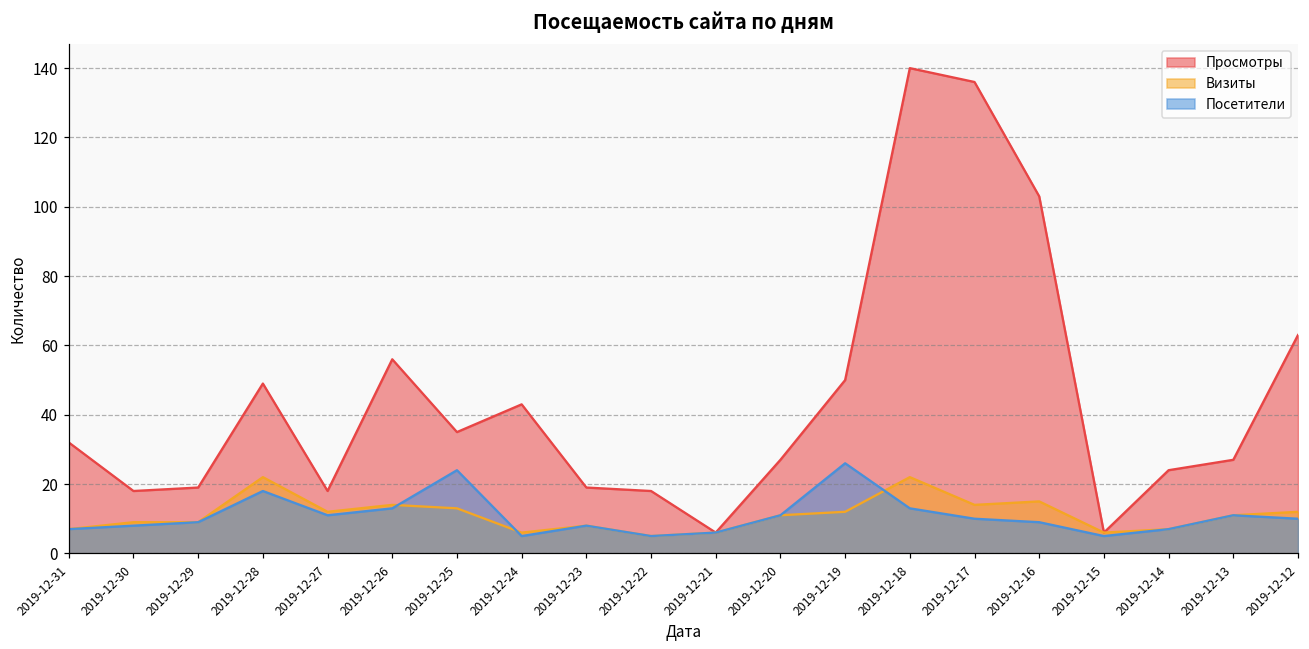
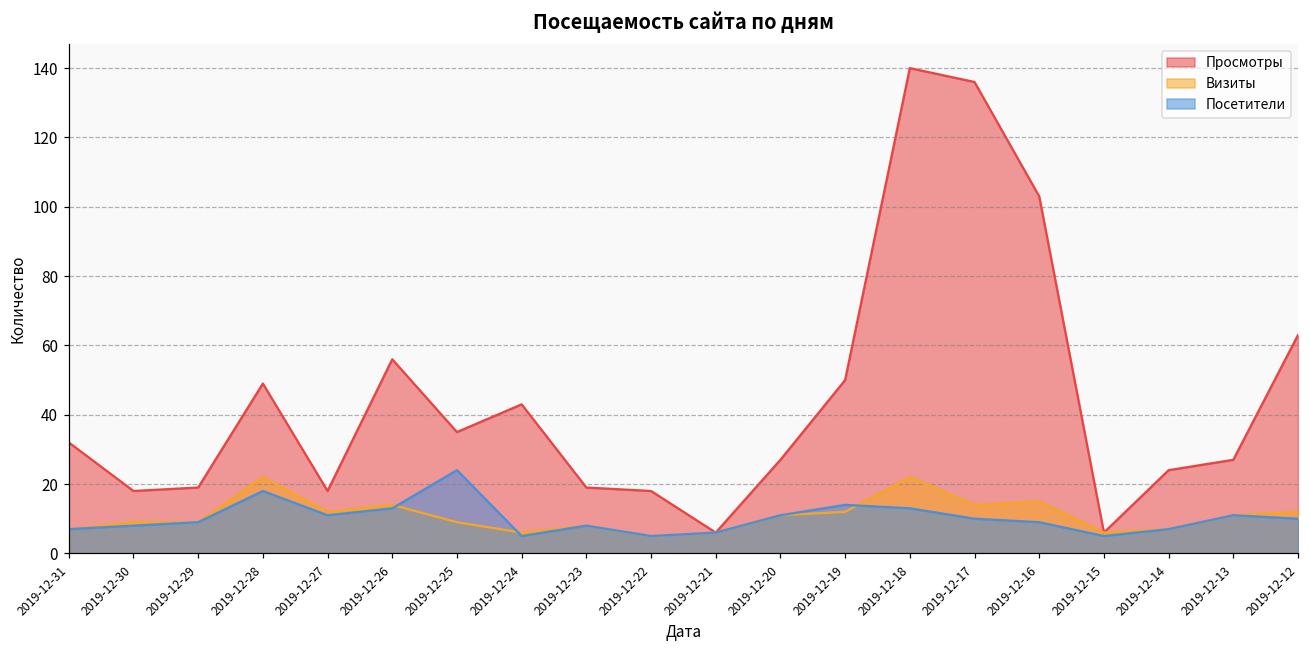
  {
    "Просмотры": {
      "2019-12-31": 32,
      "2019-12-30": 18,
      "2019-12-29": 19,
      "2019-12-28": 49,
      "2019-12-27": 18,
      "2019-12-26": 56,
      "2019-12-25": 35,
      "2019-12-24": 43,
      "2019-12-23": 19,
      "2019-12-22": 18,
      "2019-12-20": 27,
      "2019-12-19": 50,
      "2019-12-18": 140,
      "2019-12-17": 136,
      "2019-12-16": 103,
      "2019-12-14": 24,
      "2019-12-13": 27,
      "2019-12-12": 63
    },
    "Визиты": {
      "2019-12-30": 9,
      "2019-12-28": 22,
      "2019-12-27": 12,
      "2019-12-26": 14,
-     "2019-12-25": 13,
+     "2019-12-25": 9,
      "2019-12-24": 6,
      "2019-12-19": 12,
      "2019-12-18": 22,
      "2019-12-17": 14,
      "2019-12-16": 15,
      "2019-12-12": 12
    },
    "Посетители": {
      "2019-12-30": 8,
      "2019-12-28": 18,
      "2019-12-27": 11,
      "2019-12-26": 13,
      "2019-12-25": 24,
      "2019-12-24": 5,
-     "2019-12-19": 26,
+     "2019-12-19": 14,
      "2019-12-18": 13,
      "2019-12-17": 10,
      "2019-12-16": 9,
      "2019-12-15": 5,
      "2019-12-12": 10
    }
  }
